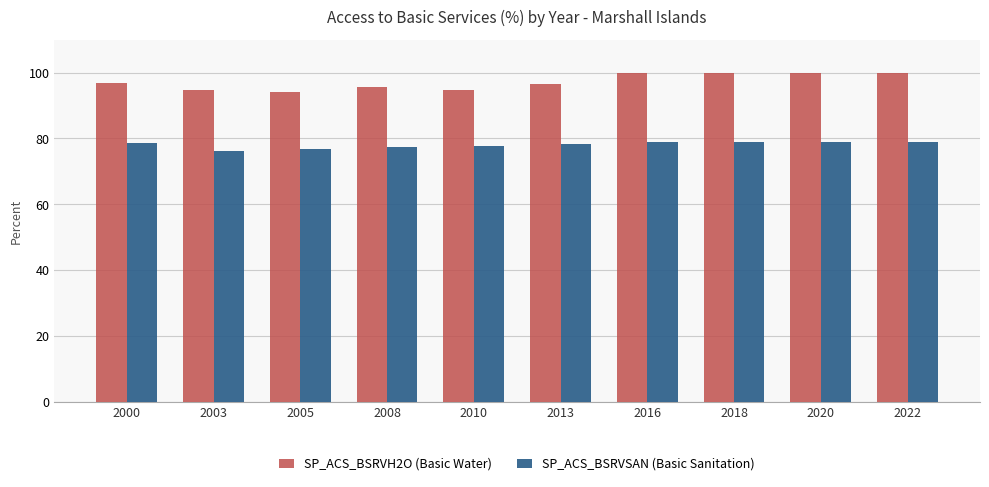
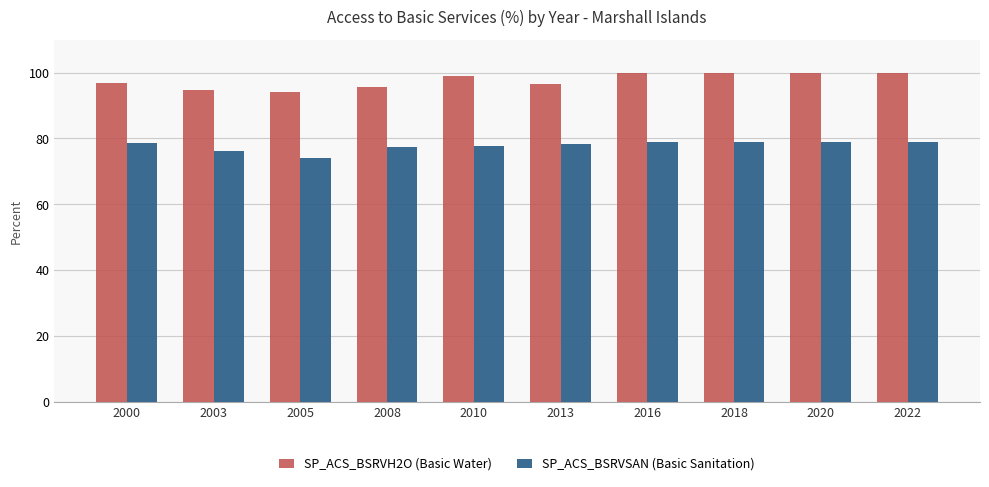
  {
    "SP_ACS_BSRVH2O (Basic Water)": {
      "2000": 97,
      "2003": 95,
      "2005": 94,
      "2008": 96,
-     "2010": 95,
+     "2010": 99,
      "2013": 96,
      "2016": 100,
      "2018": 100,
      "2020": 100,
      "2022": 100
    },
    "SP_ACS_BSRVSAN (Basic Sanitation)": {
      "2000": 79,
      "2003": 76,
-     "2005": 77,
+     "2005": 74,
      "2008": 77,
      "2010": 78,
      "2013": 78,
      "2016": 79,
      "2018": 79,
      "2020": 79,
      "2022": 79
    }
  }
